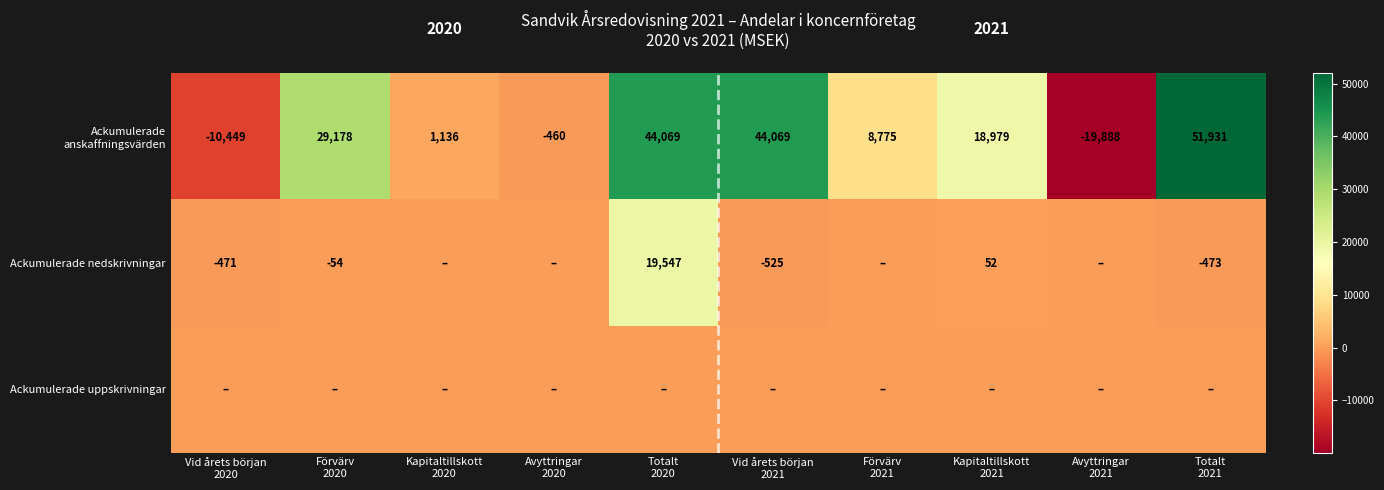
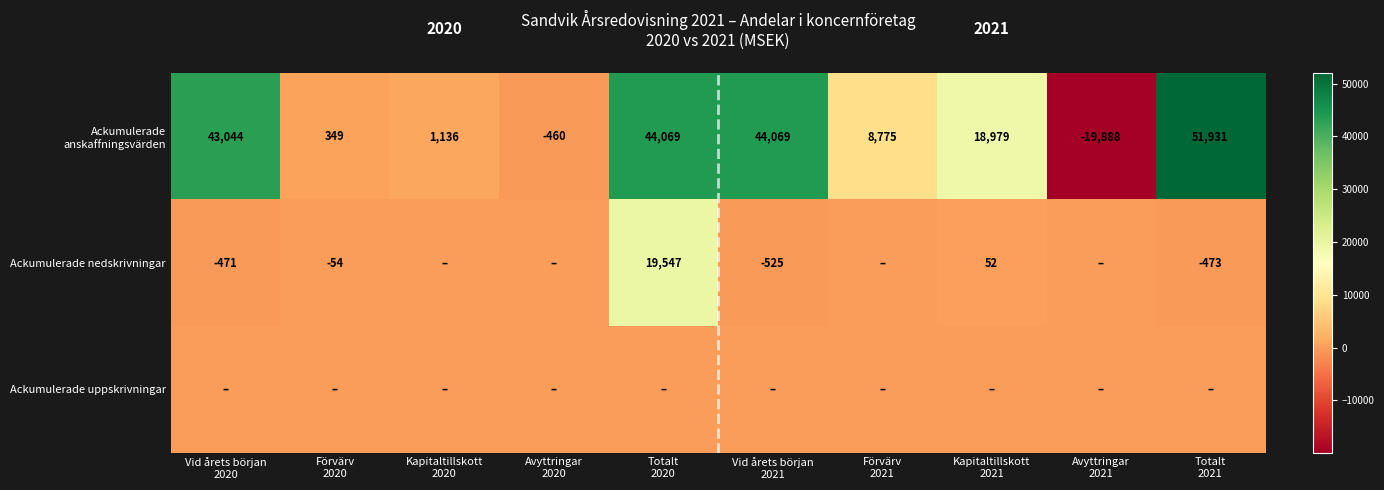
  {
    "Ackumulerade anskaffningsvärden": {
-     "Vid årets början 2020": "-10,449",
-     "Förvärv 2020": "29,178",
+     "Vid årets början 2020": "43,044",
+     "Förvärv 2020": "349",
      "Kapitaltillskott 2020": "1,136",
      "Avyttringar 2020": "-460",
      "Totalt 2020": "44,069",
      "Vid årets början 2021": "44,069",
      "Förvärv 2021": "8,775",
      "Kapitaltillskott 2021": "18,979",
      "Avyttringar 2021": "-19,888",
      "Totalt 2021": "51,931"
    },
    "Ackumulerade nedskrivningar": {
      "Vid årets början 2020": "-471",
      "Förvärv 2020": "-54",
      "Totalt 2020": "19,547",
      "Vid årets början 2021": "-525",
      "Kapitaltillskott 2021": "52",
      "Totalt 2021": "-473"
    }
  }
